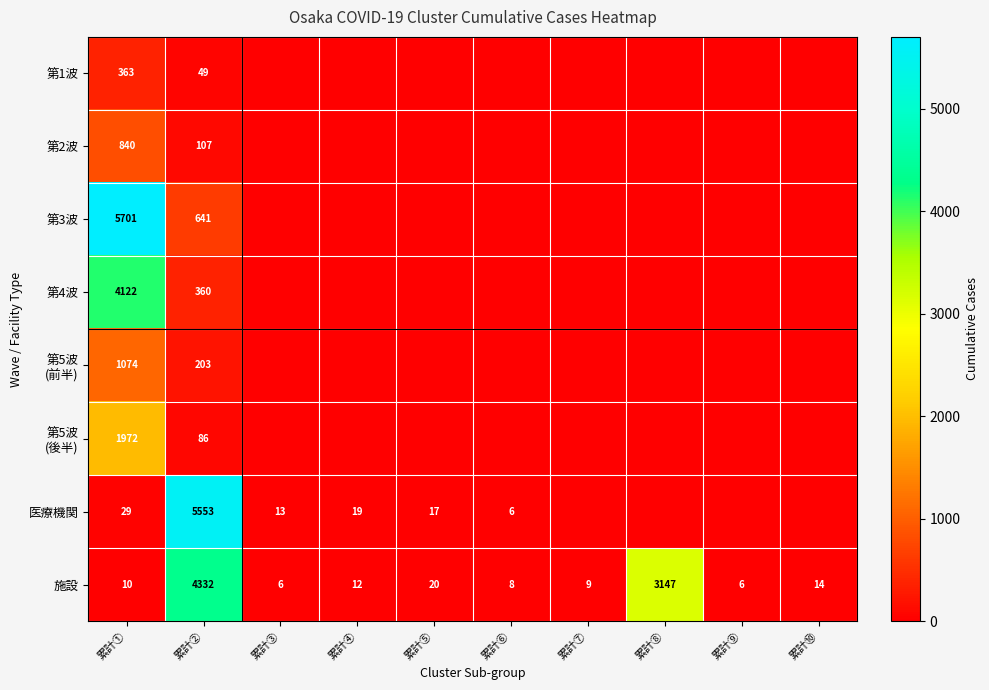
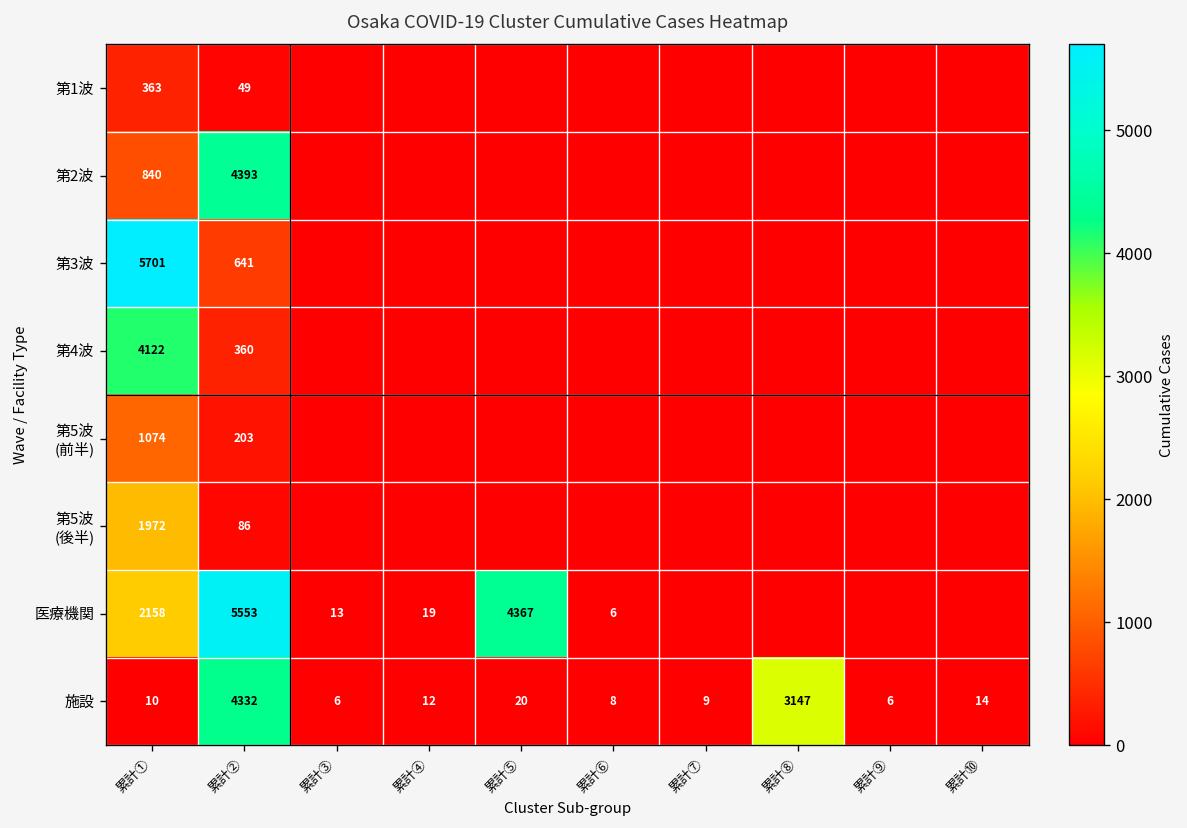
  {
    "第1波": {
      "累計①": 363,
      "累計②": 49
    },
    "第2波": {
      "累計①": 840,
-     "累計②": 107
+     "累計②": 4393
    },
    "第3波": {
      "累計①": 5701,
      "累計②": 641
    },
    "第4波": {
      "累計①": 4122,
      "累計②": 360
    },
    "第5波 (前半)": {
      "累計①": 1074,
      "累計②": 203
    },
    "第5波 (後半)": {
      "累計①": 1972,
      "累計②": 86
    },
    "医療機関": {
-     "累計①": 29,
+     "累計①": 2158,
      "累計②": 5553,
      "累計③": 13,
      "累計④": 19,
-     "累計⑤": 17,
+     "累計⑤": 4367,
      "累計⑥": 6
    },
    "施設": {
      "累計①": 10,
      "累計②": 4332,
      "累計③": 6,
      "累計④": 12,
      "累計⑤": 20,
      "累計⑥": 8,
      "累計⑦": 9,
      "累計⑧": 3147,
      "累計⑨": 6,
      "累計⑩": 14
    }
  }
